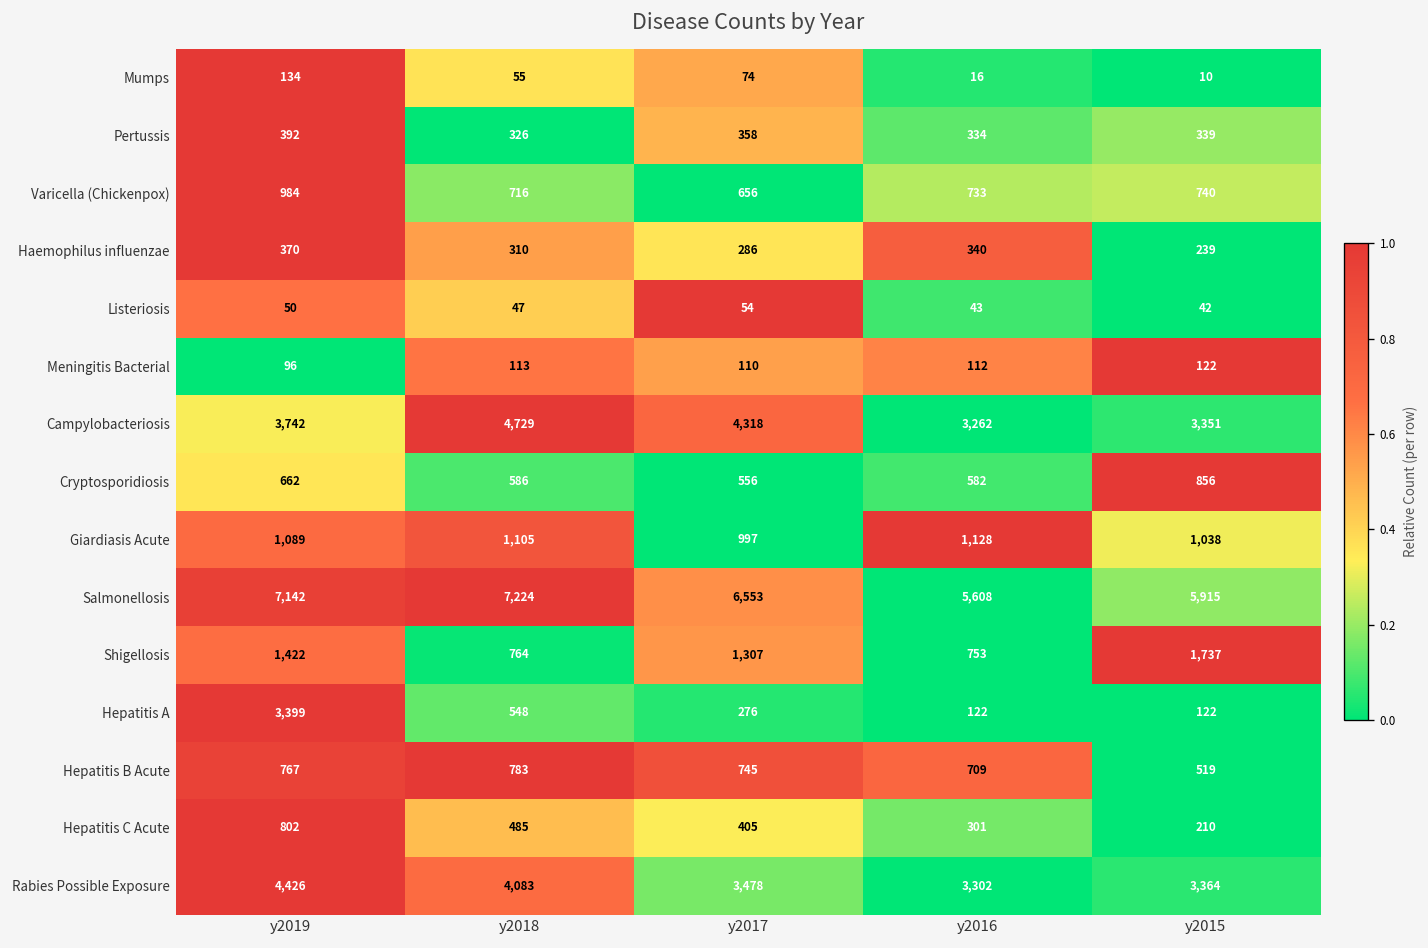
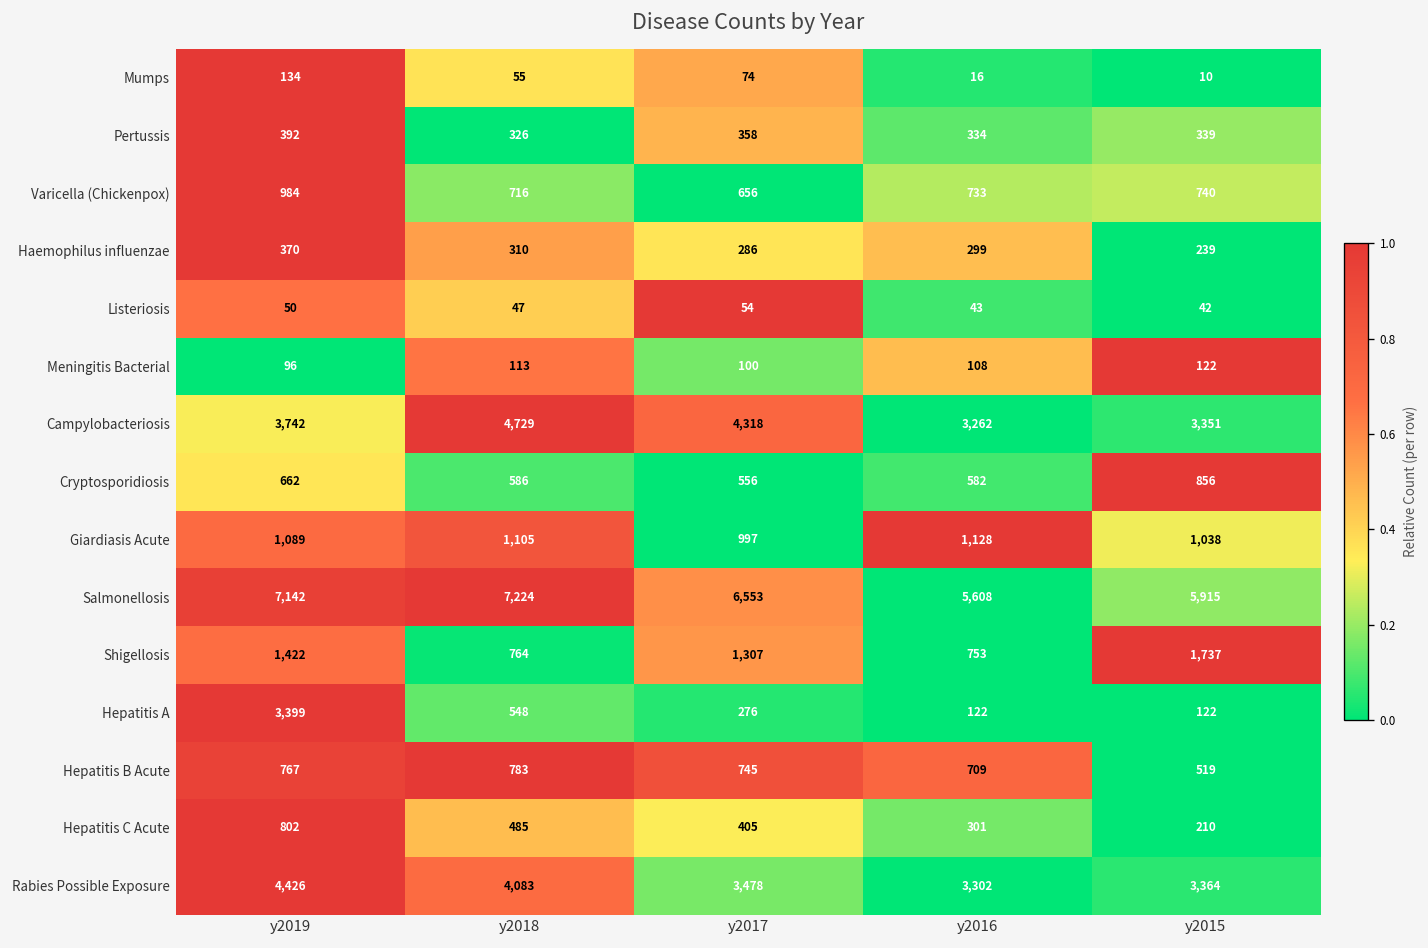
  {
    "Mumps": {
      "y2019": "134",
      "y2018": "55",
      "y2017": "74",
      "y2016": "16",
      "y2015": "10"
    },
    "Pertussis": {
      "y2019": "392",
      "y2018": "326",
      "y2017": "358",
      "y2016": "334",
      "y2015": "339"
    },
    "Varicella (Chickenpox)": {
      "y2019": "984",
      "y2018": "716",
      "y2017": "656",
      "y2016": "733",
      "y2015": "740"
    },
    "Haemophilus influenzae": {
      "y2019": "370",
      "y2018": "310",
      "y2017": "286",
-     "y2016": "340",
+     "y2016": "299",
      "y2015": "239"
    },
    "Listeriosis": {
      "y2019": "50",
      "y2018": "47",
      "y2017": "54",
      "y2016": "43",
      "y2015": "42"
    },
    "Meningitis Bacterial": {
      "y2019": "96",
      "y2018": "113",
-     "y2017": "110",
-     "y2016": "112",
+     "y2017": "100",
+     "y2016": "108",
      "y2015": "122"
    },
    "Campylobacteriosis": {
      "y2019": "3,742",
      "y2018": "4,729",
      "y2017": "4,318",
      "y2016": "3,262",
      "y2015": "3,351"
    },
    "Cryptosporidiosis": {
      "y2019": "662",
      "y2018": "586",
      "y2017": "556",
      "y2016": "582",
      "y2015": "856"
    },
    "Giardiasis Acute": {
      "y2019": "1,089",
      "y2018": "1,105",
      "y2017": "997",
      "y2016": "1,128",
      "y2015": "1,038"
    },
    "Salmonellosis": {
      "y2019": "7,142",
      "y2018": "7,224",
      "y2017": "6,553",
      "y2016": "5,608",
      "y2015": "5,915"
    },
    "Shigellosis": {
      "y2019": "1,422",
      "y2018": "764",
      "y2017": "1,307",
      "y2016": "753",
      "y2015": "1,737"
    },
    "Hepatitis A": {
      "y2019": "3,399",
      "y2018": "548",
      "y2017": "276",
      "y2016": "122",
      "y2015": "122"
    },
    "Hepatitis B Acute": {
      "y2019": "767",
      "y2018": "783",
      "y2017": "745",
      "y2016": "709",
      "y2015": "519"
    },
    "Hepatitis C Acute": {
      "y2019": "802",
      "y2018": "485",
      "y2017": "405",
      "y2016": "301",
      "y2015": "210"
    },
    "Rabies Possible Exposure": {
      "y2019": "4,426",
      "y2018": "4,083",
      "y2017": "3,478",
      "y2016": "3,302",
      "y2015": "3,364"
    }
  }
